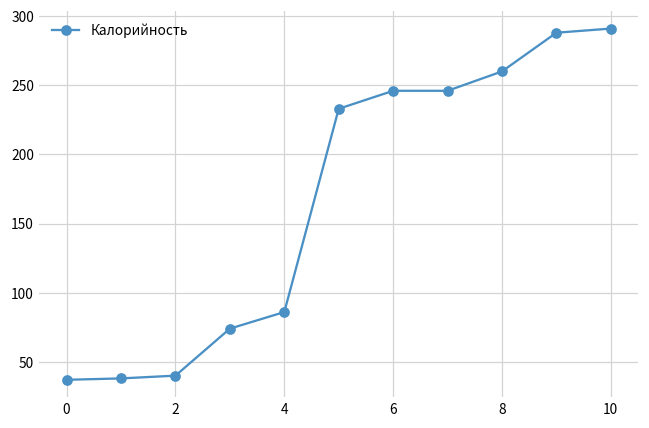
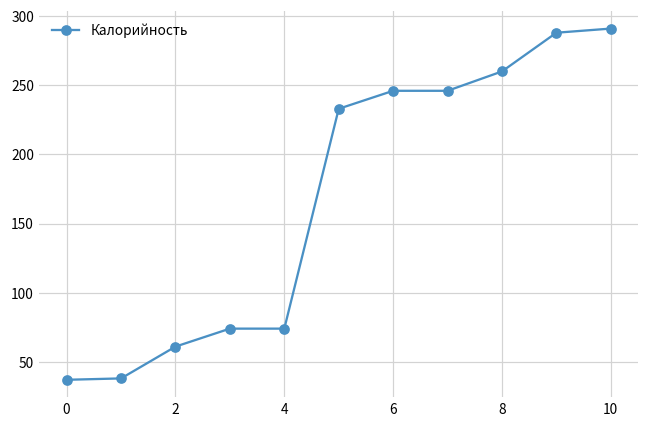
  {
    "0": 37,
-   "2": 40,
-   "4": 86,
+   "2": 61,
+   "4": 74,
    "6": 246,
    "8": 260,
    "10": 291
  }
